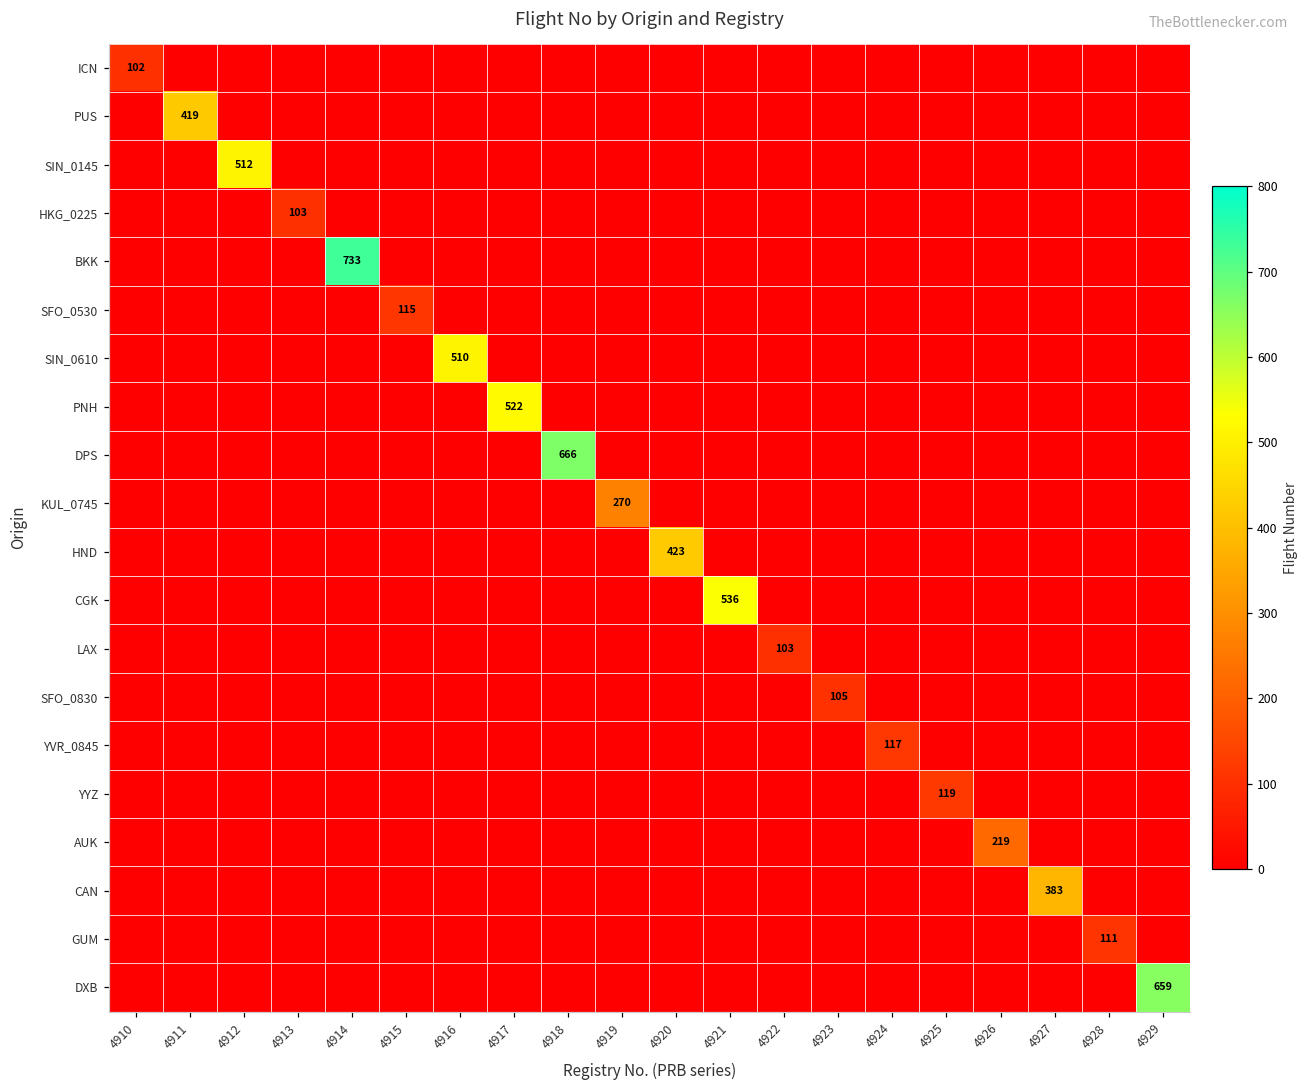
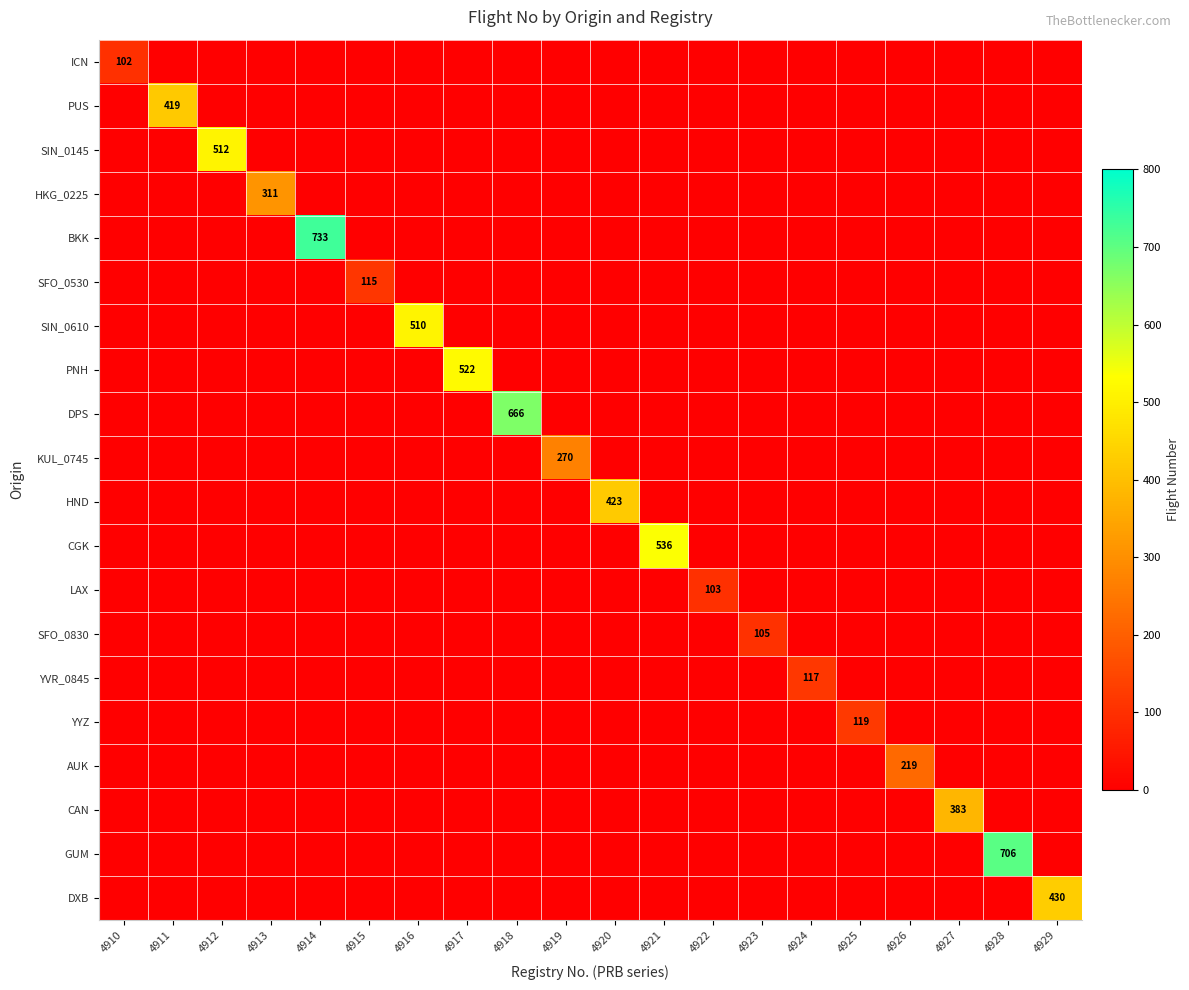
  {
    "ICN": {
      "4910": 102
    },
    "PUS": {
      "4911": 419
    },
    "SIN_0145": {
      "4912": 512
    },
    "HKG_0225": {
-     "4913": 103
+     "4913": 311
    },
    "BKK": {
      "4914": 733
    },
    "SFO_0530": {
      "4915": 115
    },
    "SIN_0610": {
      "4916": 510
    },
    "PNH": {
      "4917": 522
    },
    "DPS": {
      "4918": 666
    },
    "KUL_0745": {
      "4919": 270
    },
    "HND": {
      "4920": 423
    },
    "CGK": {
      "4921": 536
    },
    "LAX": {
      "4922": 103
    },
    "SFO_0830": {
      "4923": 105
    },
    "YVR_0845": {
      "4924": 117
    },
    "YYZ": {
      "4925": 119
    },
    "AUK": {
      "4926": 219
    },
    "CAN": {
      "4927": 383
    },
    "GUM": {
-     "4928": 111
+     "4928": 706
    },
    "DXB": {
-     "4929": 659
+     "4929": 430
    }
  }
